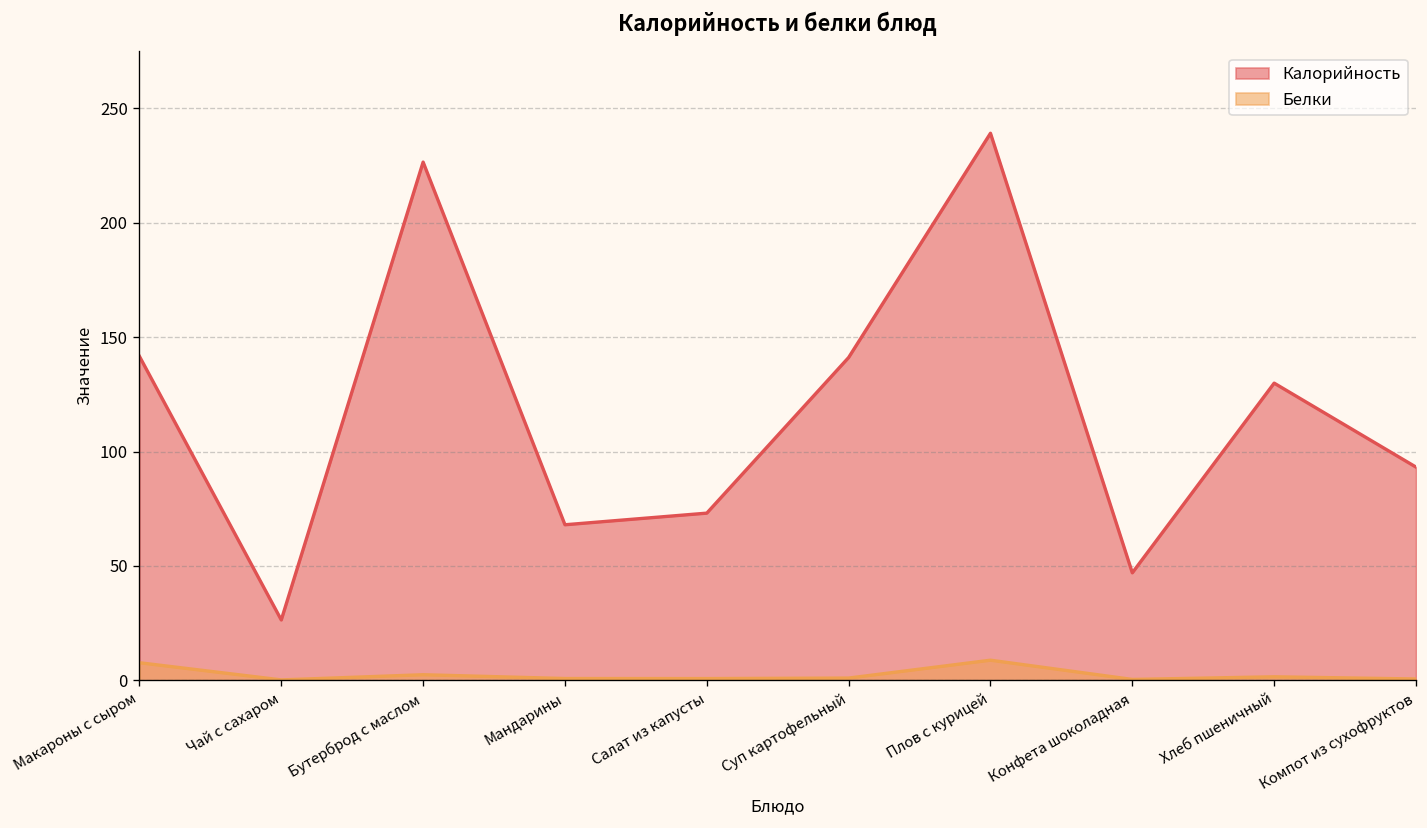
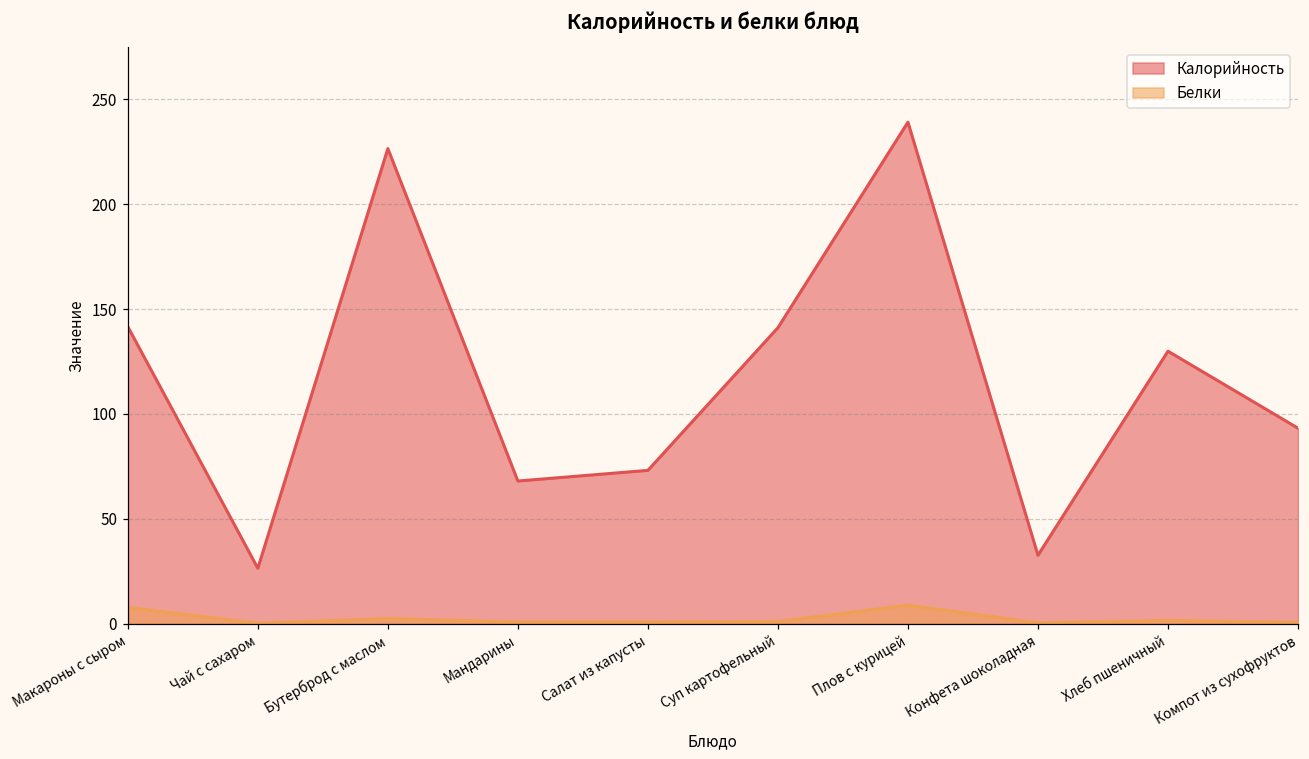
  {
    "Калорийность": {
      "Макароны с сыром": 142,
      "Чай с сахаром": 26,
      "Бутерброд с маслом": 227,
      "Мандарины": 68,
      "Салат из капусты": 73,
      "Суп картофельный": 141,
      "Плов с курицей": 239,
-     "Конфета шоколадная": 47,
+     "Конфета шоколадная": 33,
      "Хлеб пшеничный": 130,
      "Компот из сухофруктов": 93
    },
    "Белки": {
      "Макароны с сыром": 8,
      "Чай с сахаром": 0,
      "Бутерброд с маслом": 2,
      "Мандарины": 1,
      "Салат из капусты": 1,
      "Суп картофельный": 1,
      "Плов с курицей": 9,
      "Конфета шоколадная": 0,
      "Хлеб пшеничный": 2,
      "Компот из сухофруктов": 1
    }
  }
